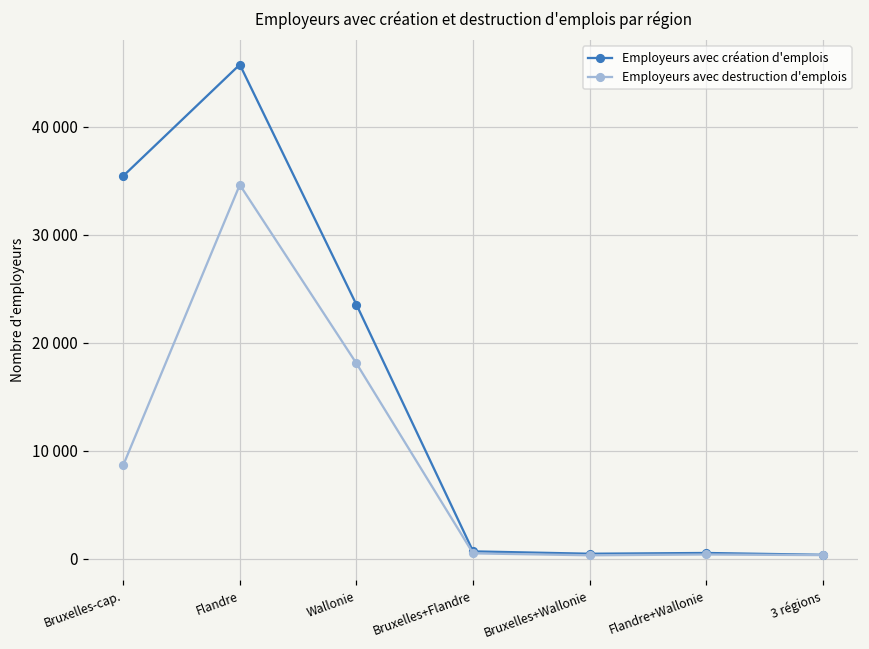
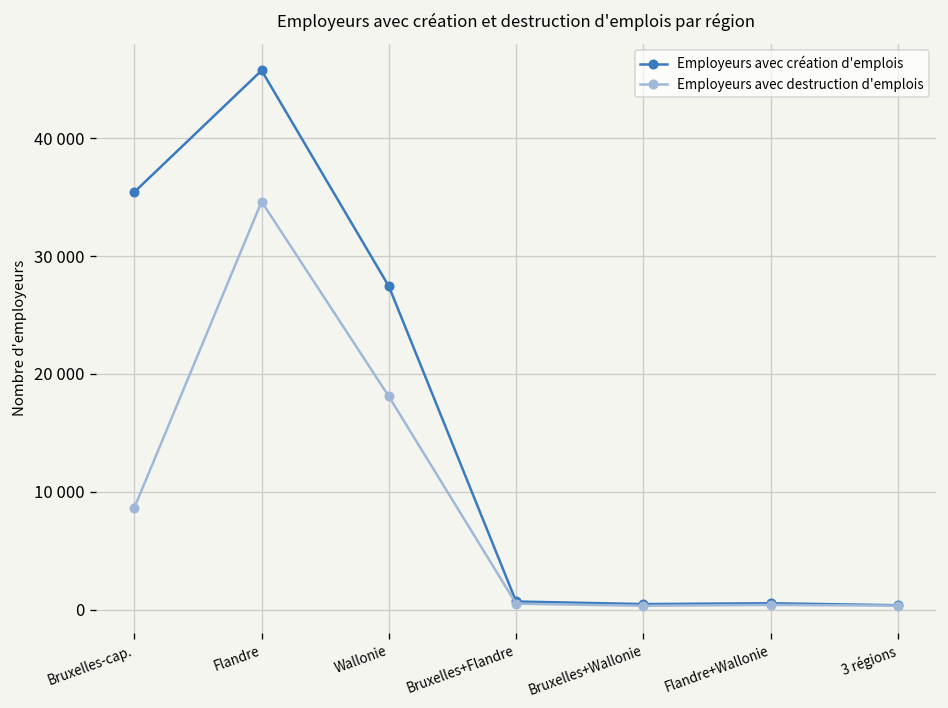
  {
    "Employeurs avec création d'emplois": {
      "Bruxelles-cap.": 35000,
      "Flandre": 46000,
-     "Wallonie": 24000
+     "Wallonie": 27000
    },
    "Employeurs avec destruction d'emplois": {
      "Bruxelles-cap.": 9000,
      "Flandre": 35000,
      "Wallonie": 18000
    }
  }
